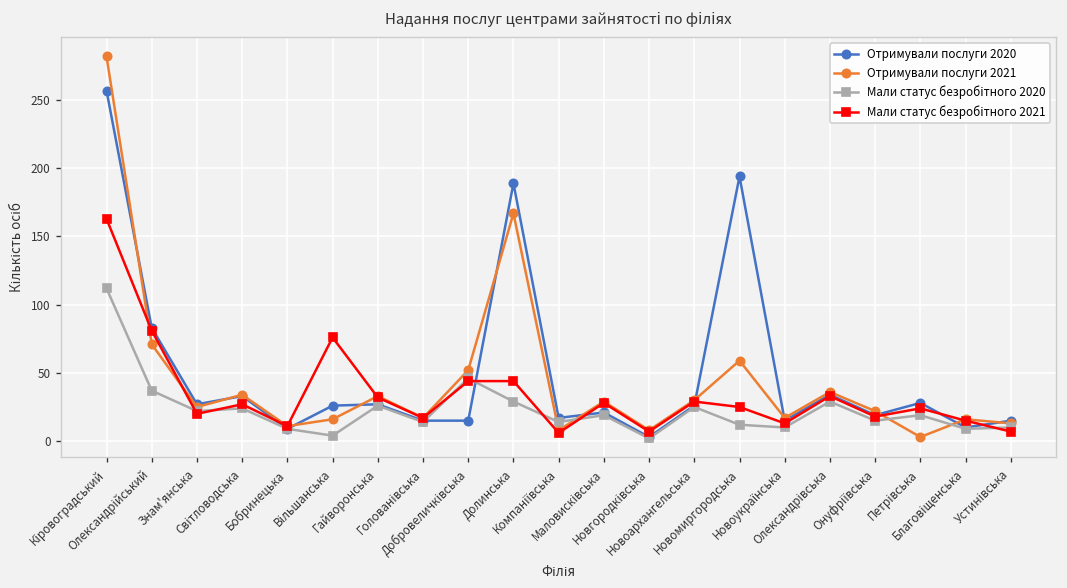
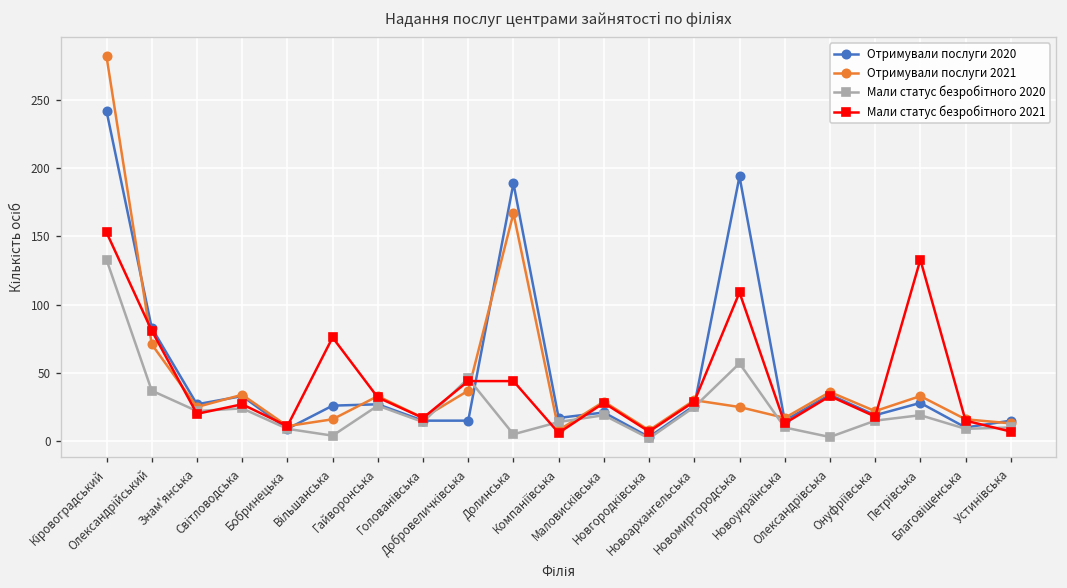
  {
    "Отримували послуги 2020": {
-     "Кіровоградський": 257,
+     "Кіровоградський": 242,
      "Вільшанська": 26,
      "Добровеличківська": 15,
      "Долинська": 189,
      "Компаніївська": 17,
      "Новомиргородська": 194,
      "Петрівська": 28
    },
    "Отримували послуги 2021": {
      "Кіровоградський": 282,
      "Олександрійський": 71,
      "Вільшанська": 16,
-     "Добровеличківська": 52,
+     "Добровеличківська": 37,
      "Долинська": 167,
-     "Новомиргородська": 59,
+     "Новомиргородська": 25,
      "Онуфріївська": 22,
-     "Петрівська": 3
+     "Петрівська": 33
    },
    "Мали статус безробітного 2020": {
-     "Кіровоградський": 112,
+     "Кіровоградський": 133,
      "Олександрійський": 37,
      "Світловодська": 24,
      "Вільшанська": 4,
-     "Долинська": 29,
+     "Долинська": 5,
      "Компаніївська": 14,
-     "Новомиргородська": 12,
+     "Новомиргородська": 57,
      "Новоукраїнська": 10,
-     "Олександрівська": 29,
+     "Олександрівська": 3,
      "Онуфріївська": 15,
      "Петрівська": 19,
      "Устинівська": 10
    },
    "Мали статус безробітного 2021": {
-     "Кіровоградський": 163,
+     "Кіровоградський": 153,
      "Світловодська": 27,
      "Вільшанська": 76,
      "Долинська": 44,
-     "Новомиргородська": 25,
-     "Петрівська": 24,
+     "Новомиргородська": 109,
+     "Петрівська": 133,
      "Устинівська": 7
    }
  }
